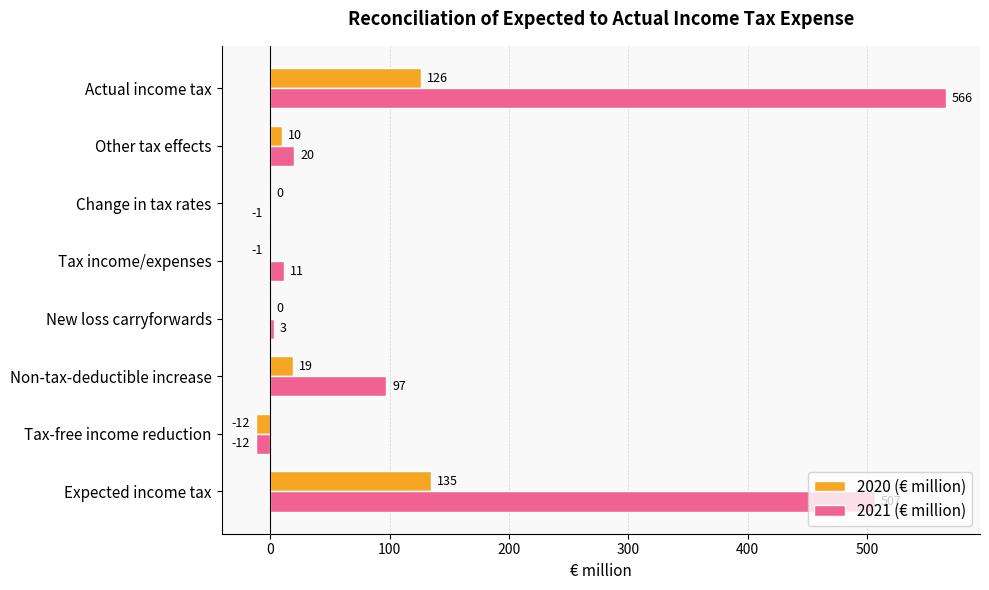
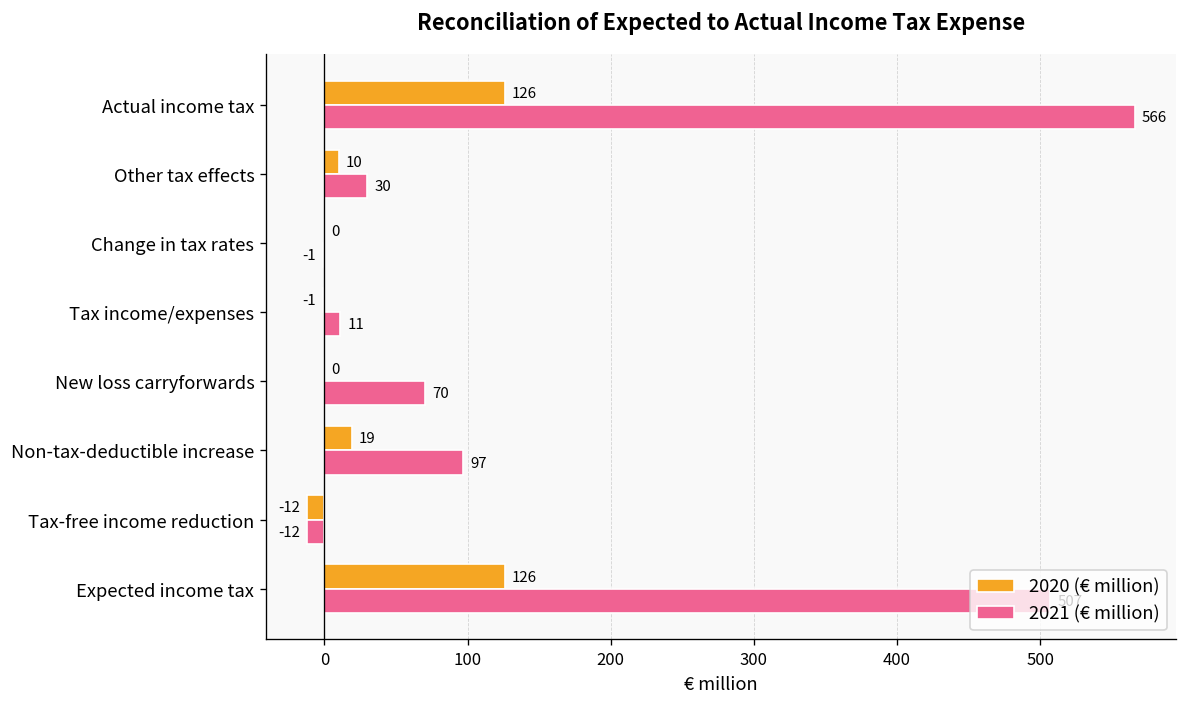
  {
    "2020 (€ million)": {
      "Actual income tax": 126,
      "Other tax effects": 10,
      "Change in tax rates": 0,
      "Tax income/expenses": -1,
      "New loss carryforwards": 0,
      "Non-tax-deductible increase": 19,
      "Tax-free income reduction": -12,
-     "Expected income tax": 135
+     "Expected income tax": 126
    },
    "2021 (€ million)": {
      "Actual income tax": 566,
-     "Other tax effects": 20,
+     "Other tax effects": 30,
      "Change in tax rates": -1,
      "Tax income/expenses": 11,
-     "New loss carryforwards": 3,
+     "New loss carryforwards": 70,
      "Non-tax-deductible increase": 97,
      "Tax-free income reduction": -12
    }
  }
